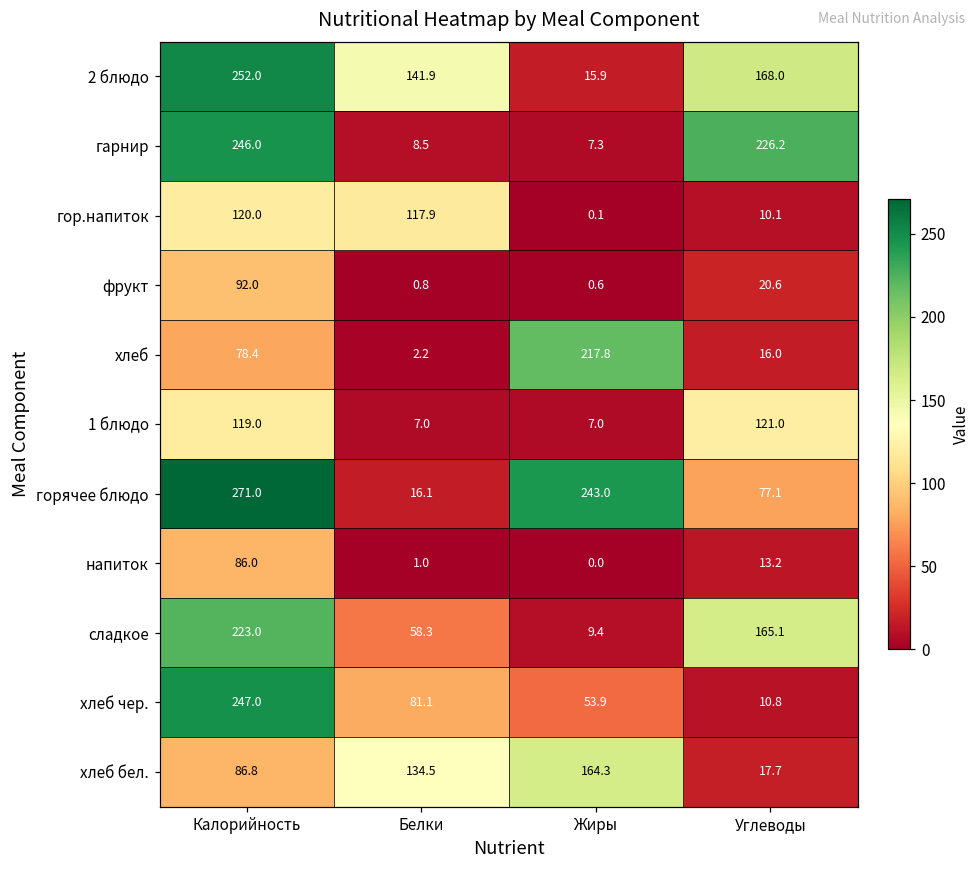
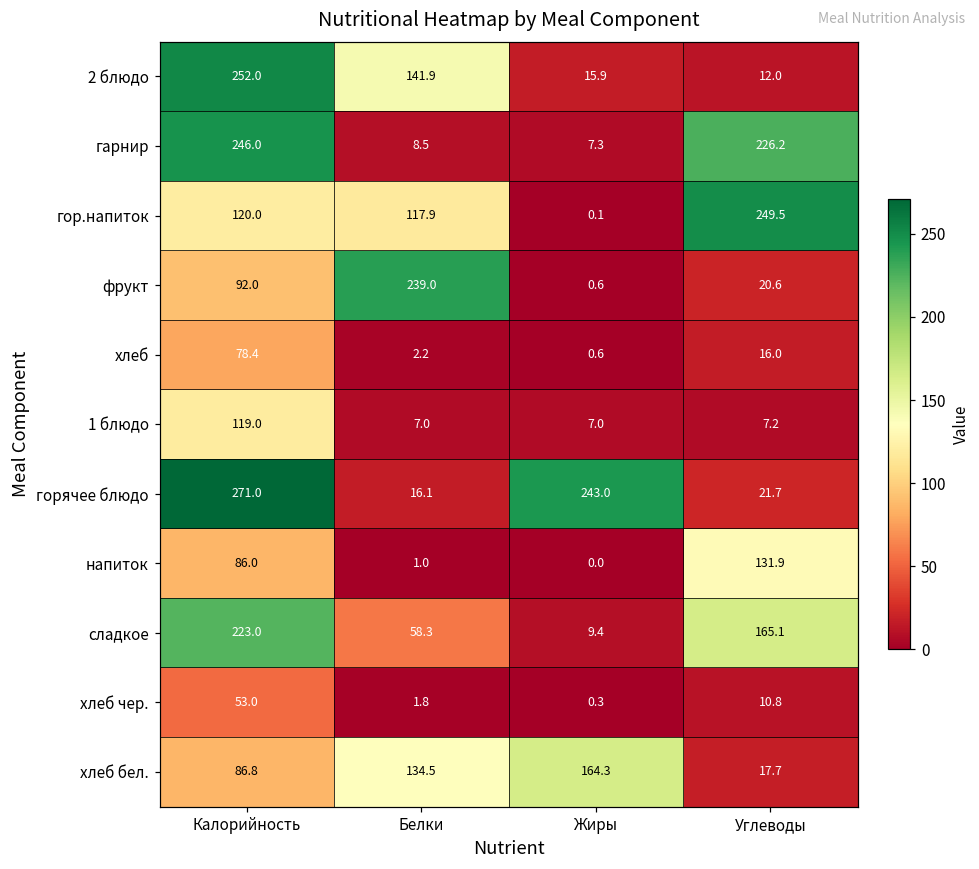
  {
    "2 блюдо": {
      "Калорийность": 252.0,
      "Белки": 141.9,
      "Жиры": 15.9,
-     "Углеводы": 168.0
+     "Углеводы": 12.0
    },
    "гарнир": {
      "Калорийность": 246.0,
      "Белки": 8.5,
      "Жиры": 7.3,
      "Углеводы": 226.2
    },
    "гор.напиток": {
      "Калорийность": 120.0,
      "Белки": 117.9,
      "Жиры": 0.1,
-     "Углеводы": 10.1
+     "Углеводы": 249.5
    },
    "фрукт": {
      "Калорийность": 92.0,
-     "Белки": 0.8,
+     "Белки": 239.0,
      "Жиры": 0.6,
      "Углеводы": 20.6
    },
    "хлеб": {
      "Калорийность": 78.4,
      "Белки": 2.2,
-     "Жиры": 217.8,
+     "Жиры": 0.6,
      "Углеводы": 16.0
    },
    "1 блюдо": {
      "Калорийность": 119.0,
      "Белки": 7.0,
      "Жиры": 7.0,
-     "Углеводы": 121.0
+     "Углеводы": 7.2
    },
    "горячее блюдо": {
      "Калорийность": 271.0,
      "Белки": 16.1,
      "Жиры": 243.0,
-     "Углеводы": 77.1
+     "Углеводы": 21.7
    },
    "напиток": {
      "Калорийность": 86.0,
      "Белки": 1.0,
      "Жиры": 0.0,
-     "Углеводы": 13.2
+     "Углеводы": 131.9
    },
    "сладкое": {
      "Калорийность": 223.0,
      "Белки": 58.3,
      "Жиры": 9.4,
      "Углеводы": 165.1
    },
    "хлеб чер.": {
-     "Калорийность": 247.0,
-     "Белки": 81.1,
-     "Жиры": 53.9,
+     "Калорийность": 53.0,
+     "Белки": 1.8,
+     "Жиры": 0.3,
      "Углеводы": 10.8
    },
    "хлеб бел.": {
      "Калорийность": 86.8,
      "Белки": 134.5,
      "Жиры": 164.3,
      "Углеводы": 17.7
    }
  }
